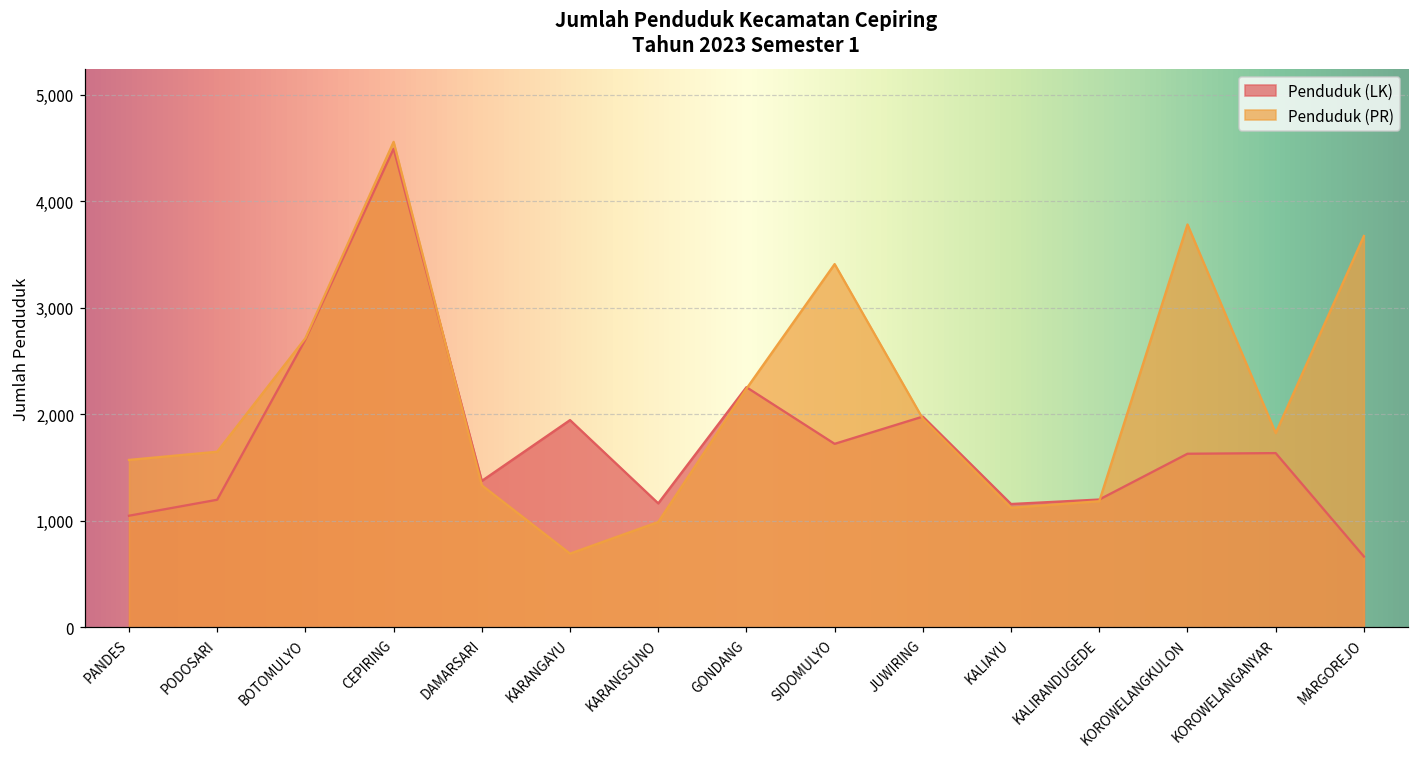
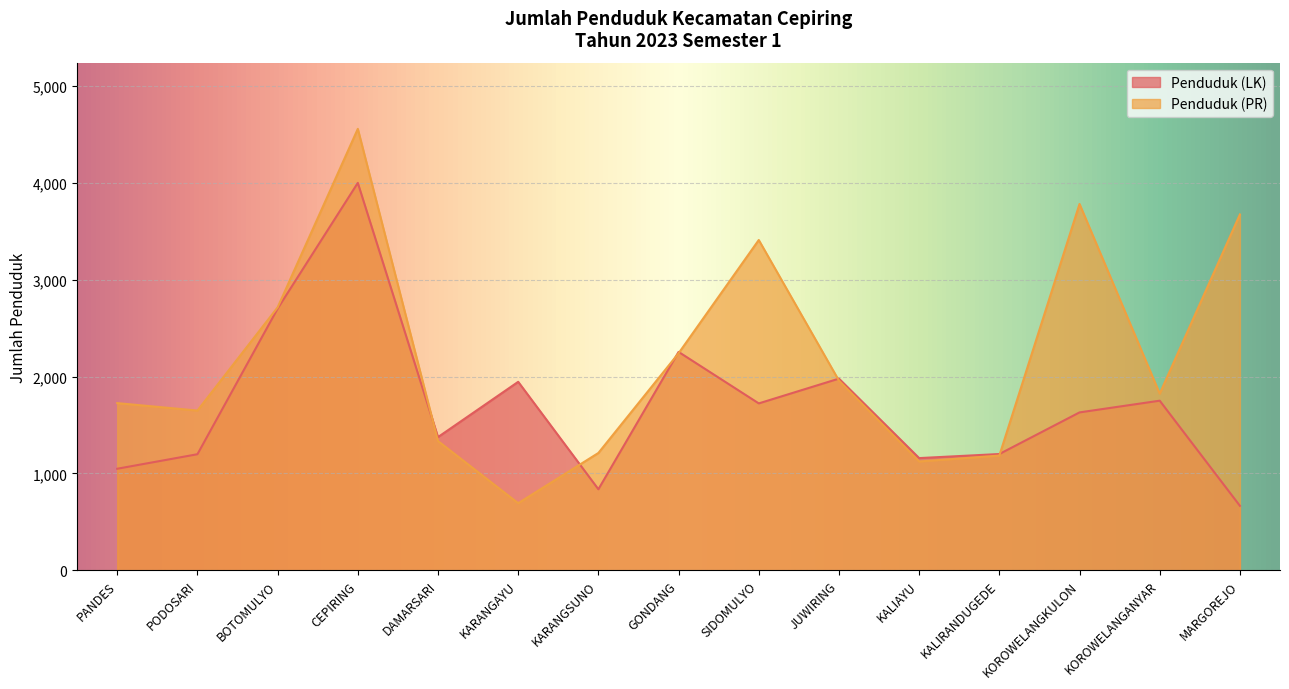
  {
    "Penduduk (LK)": {
      "PANDES": "1,000",
      "PODOSARI": "1,200",
-     "CEPIRING": "4,500",
+     "CEPIRING": "4,000",
      "DAMARSARI": "1,400",
      "KARANGAYU": "1,900",
-     "KARANGSUNO": "1,200",
+     "KARANGSUNO": "800",
      "SIDOMULYO": "1,700",
      "KALIAYU": "1,200",
      "KOROWELANGKULON": "1,600",
-     "KOROWELANGANYAR": "1,600",
+     "KOROWELANGANYAR": "1,800",
      "MARGOREJO": "700"
    },
    "Penduduk (PR)": {
-     "PANDES": "1,600",
+     "PANDES": "1,700",
      "PODOSARI": "1,600",
      "CEPIRING": "4,600",
      "DAMARSARI": "1,300",
      "KARANGAYU": "700",
-     "KARANGSUNO": "1,000",
+     "KARANGSUNO": "1,200",
      "SIDOMULYO": "3,400",
      "KALIAYU": "1,100",
      "KOROWELANGKULON": "3,800",
      "KOROWELANGANYAR": "1,800",
      "MARGOREJO": "3,700"
    }
  }
